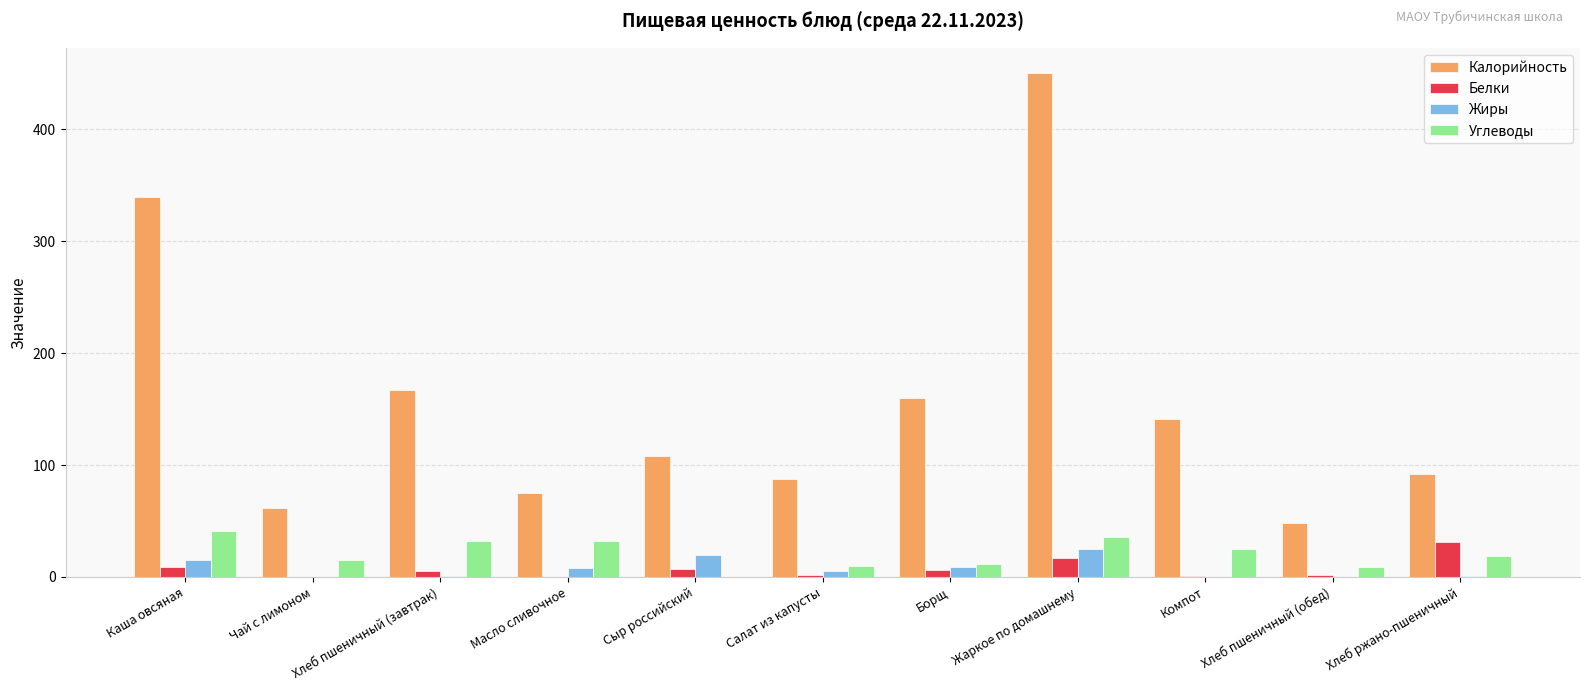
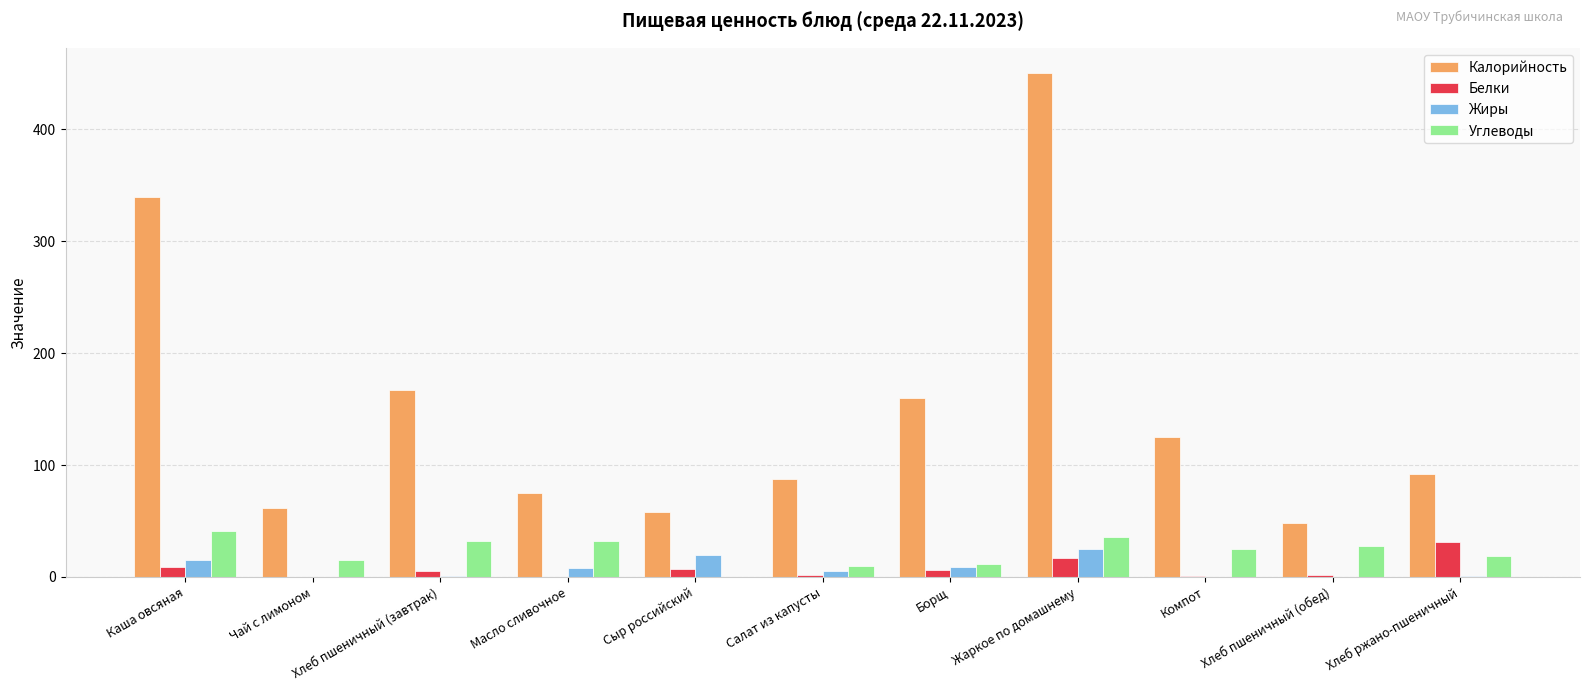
  {
    "Калорийность": {
      "Каша овсяная": 339,
      "Чай с лимоном": 62,
      "Хлеб пшеничный (завтрак)": 167,
      "Масло сливочное": 75,
-     "Сыр российский": 108,
+     "Сыр российский": 58,
      "Салат из капусты": 87,
      "Борщ": 160,
      "Жаркое по домашнему": 450,
-     "Компот": 141,
+     "Компот": 125,
      "Хлеб пшеничный (обед)": 48,
      "Хлеб ржано-пшеничный": 92
    },
    "Белки": {
      "Каша овсяная": 9,
      "Хлеб пшеничный (завтрак)": 5,
      "Сыр российский": 7,
      "Борщ": 6,
      "Жаркое по домашнему": 17,
      "Хлеб ржано-пшеничный": 31
    },
    "Жиры": {
      "Каша овсяная": 15,
      "Масло сливочное": 8,
      "Сыр российский": 20,
      "Салат из капусты": 5,
      "Борщ": 9,
      "Жаркое по домашнему": 25
    },
    "Углеводы": {
      "Каша овсяная": 41,
      "Чай с лимоном": 15,
      "Хлеб пшеничный (завтрак)": 32,
      "Масло сливочное": 32,
      "Сыр российский": 0,
      "Салат из капусты": 10,
      "Борщ": 11,
      "Жаркое по домашнему": 36,
      "Компот": 25,
-     "Хлеб пшеничный (обед)": 9,
+     "Хлеб пшеничный (обед)": 28,
      "Хлеб ржано-пшеничный": 18
    }
  }
